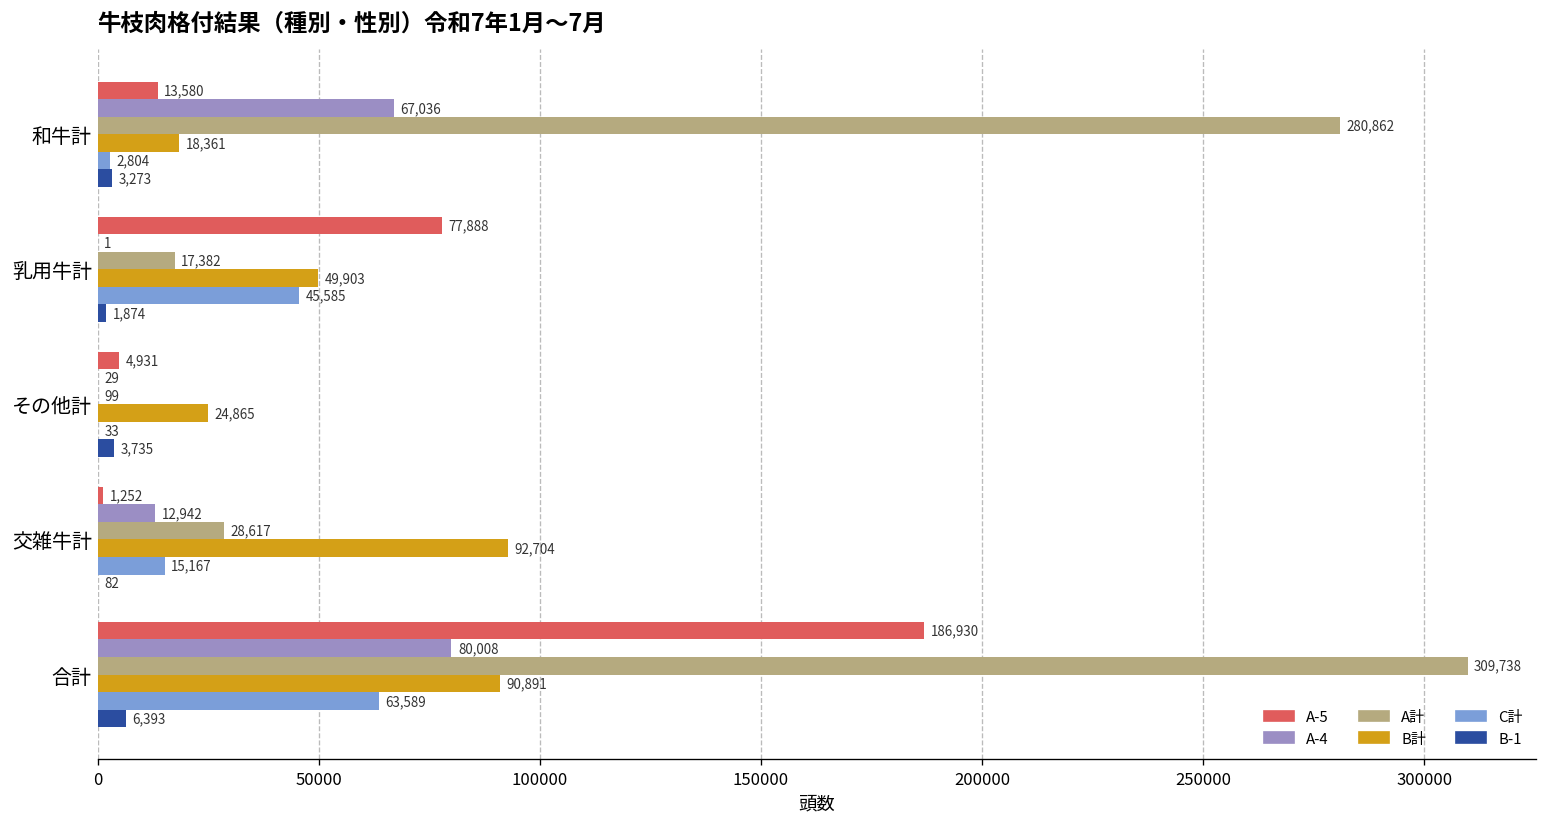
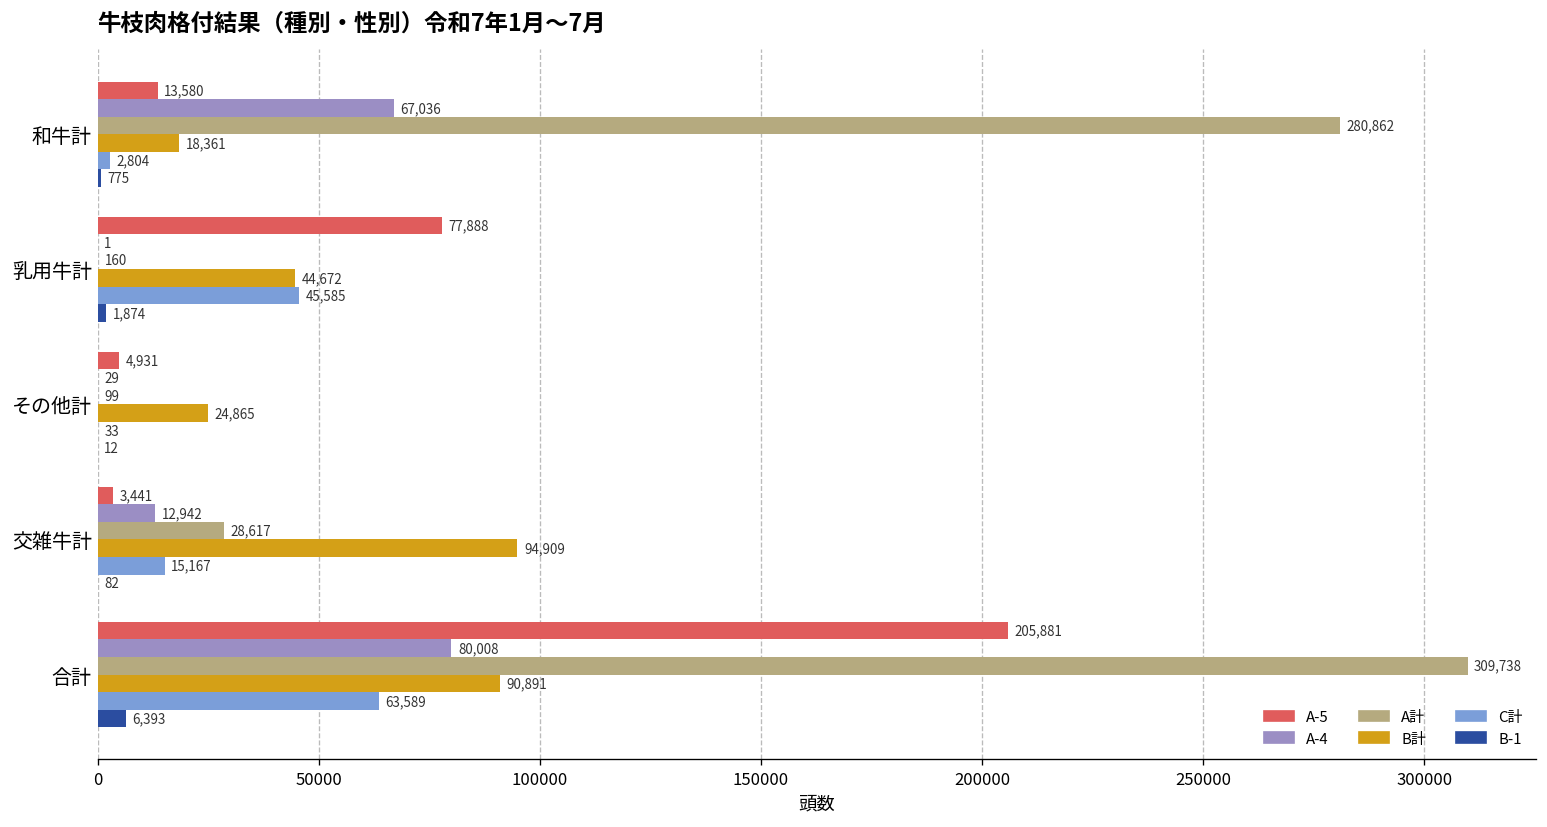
  {
    "A-5": {
      "和牛計": "13,580",
      "乳用牛計": "77,888",
      "その他計": "4,931",
-     "交雑牛計": "1,252",
-     "合計": "186,930"
+     "交雑牛計": "3,441",
+     "合計": "205,881"
    },
    "A計": {
      "和牛計": "280,862",
-     "乳用牛計": "17,382",
+     "乳用牛計": "160",
      "その他計": "99",
      "交雑牛計": "28,617",
      "合計": "309,738"
    },
    "B計": {
      "和牛計": "18,361",
-     "乳用牛計": "49,903",
+     "乳用牛計": "44,672",
      "その他計": "24,865",
-     "交雑牛計": "92,704",
+     "交雑牛計": "94,909",
      "合計": "90,891"
    },
    "B-1": {
-     "和牛計": "3,273",
+     "和牛計": "775",
      "乳用牛計": "1,874",
-     "その他計": "3,735",
+     "その他計": "12",
      "交雑牛計": "82",
      "合計": "6,393"
    }
  }
